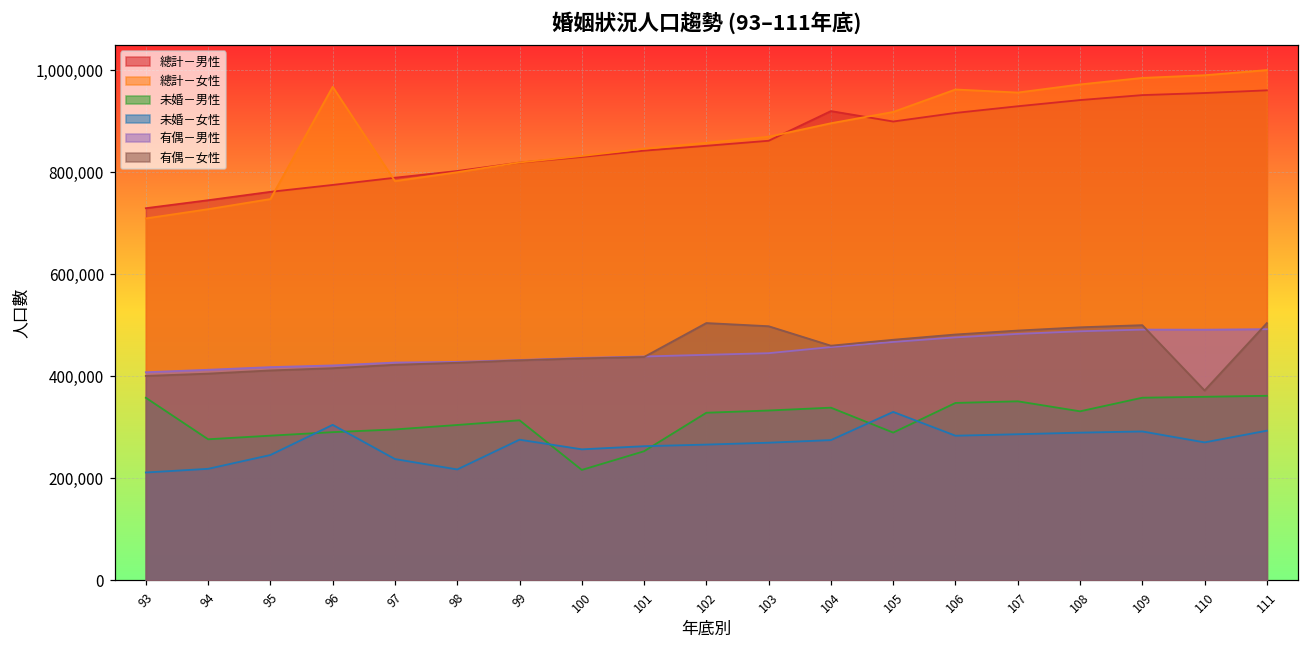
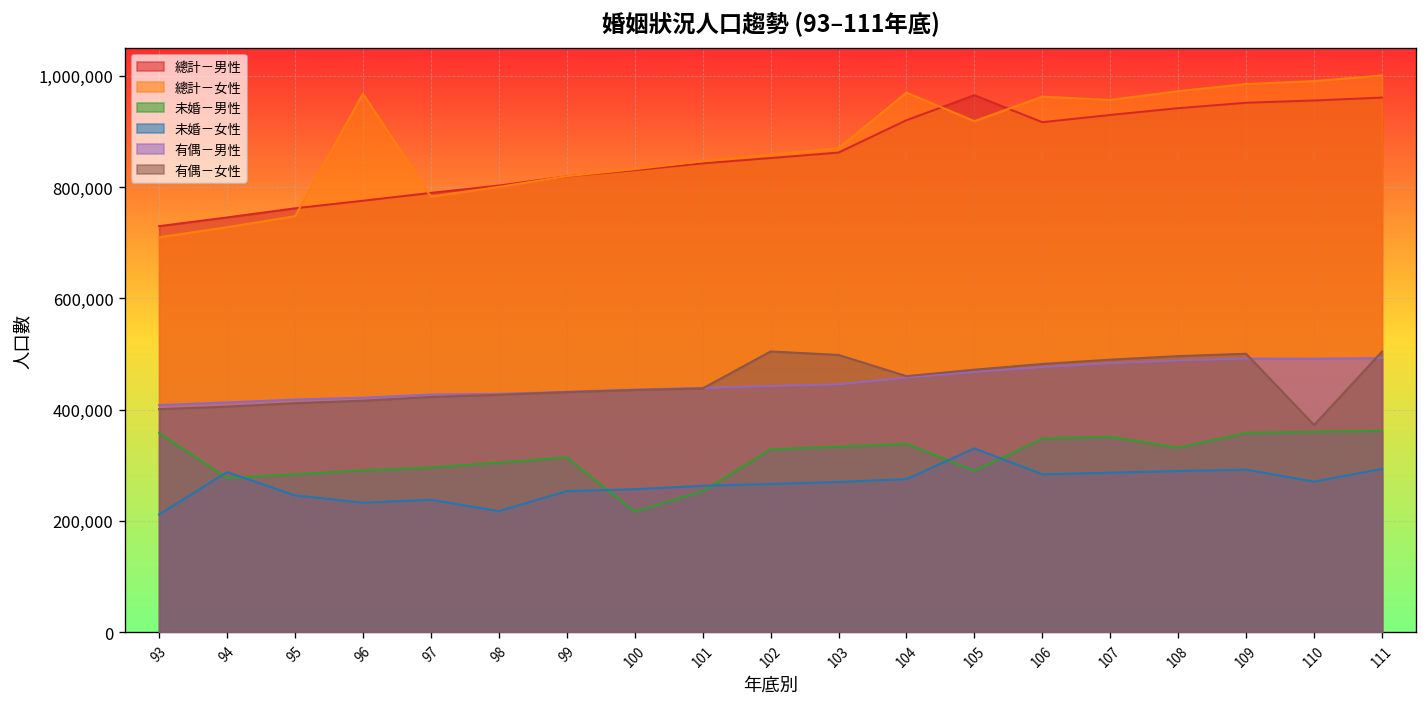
  {
    "總計－男性": {
      "93": "730,000",
      "94": "750,000",
      "95": "760,000",
      "96": "780,000",
      "97": "790,000",
      "102": "850,000",
      "103": "860,000",
      "104": "920,000",
-     "105": "900,000",
+     "105": "970,000",
      "106": "920,000",
      "107": "930,000",
      "108": "940,000",
      "109": "950,000",
      "110": "960,000",
      "111": "960,000"
    },
    "總計－女性": {
      "93": "710,000",
      "94": "730,000",
      "95": "750,000",
      "96": "970,000",
      "97": "780,000",
      "102": "860,000",
      "103": "870,000",
-     "104": "900,000",
+     "104": "970,000",
      "105": "920,000",
      "106": "960,000",
      "107": "960,000",
      "108": "970,000",
      "109": "990,000",
      "110": "990,000",
      "111": "1,000,000"
    },
    "未婚－男性": {
      "93": "360,000",
      "94": "280,000",
      "95": "280,000",
      "96": "290,000",
      "97": "300,000",
      "98": "300,000",
      "99": "310,000",
      "100": "220,000",
      "101": "250,000",
      "102": "330,000",
      "103": "330,000",
      "104": "340,000",
      "105": "290,000",
      "106": "350,000",
      "107": "350,000",
      "108": "330,000",
      "109": "360,000",
      "110": "360,000",
      "111": "360,000"
    },
    "未婚－女性": {
      "93": "210,000",
-     "94": "220,000",
+     "94": "290,000",
      "95": "250,000",
-     "96": "300,000",
+     "96": "230,000",
      "97": "240,000",
      "98": "220,000",
-     "99": "280,000",
+     "99": "250,000",
      "100": "260,000",
      "101": "260,000",
      "102": "270,000",
      "103": "270,000",
      "104": "280,000",
      "105": "330,000",
      "106": "280,000",
      "107": "290,000",
      "108": "290,000",
      "109": "290,000",
      "110": "270,000",
      "111": "290,000"
    },
    "有偶－男性": {
      "93": "410,000",
      "94": "410,000",
      "95": "420,000",
      "102": "440,000",
      "103": "450,000",
      "106": "480,000",
      "107": "480,000",
      "108": "490,000",
      "109": "490,000",
      "110": "490,000",
      "111": "490,000"
    },
    "有偶－女性": {
      "93": "400,000",
      "94": "410,000",
      "95": "410,000",
      "102": "500,000",
      "103": "500,000",
      "106": "480,000",
      "107": "490,000",
      "108": "500,000",
      "109": "500,000",
      "110": "370,000",
      "111": "500,000"
    }
  }
